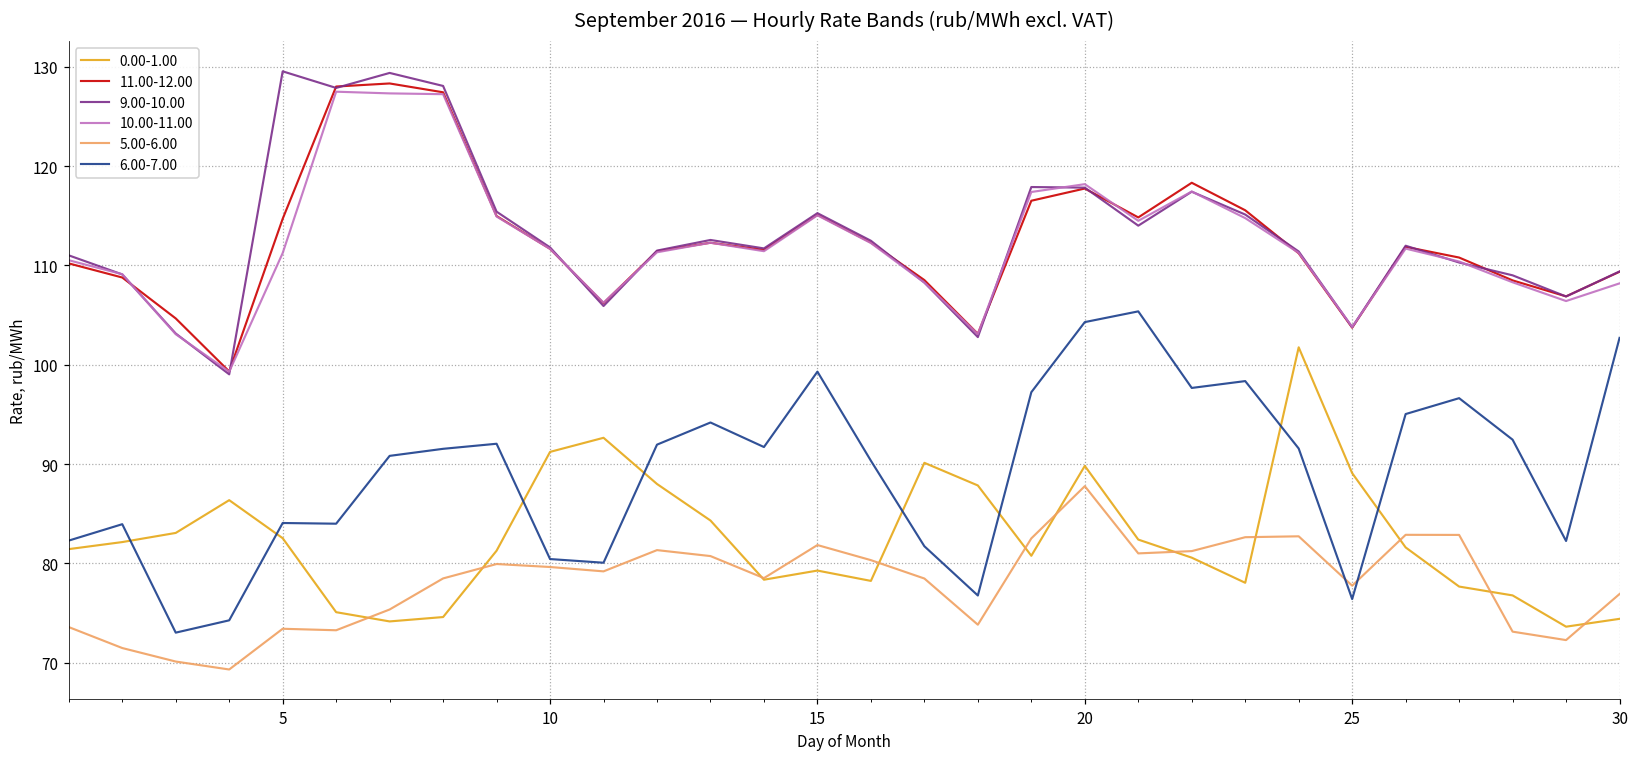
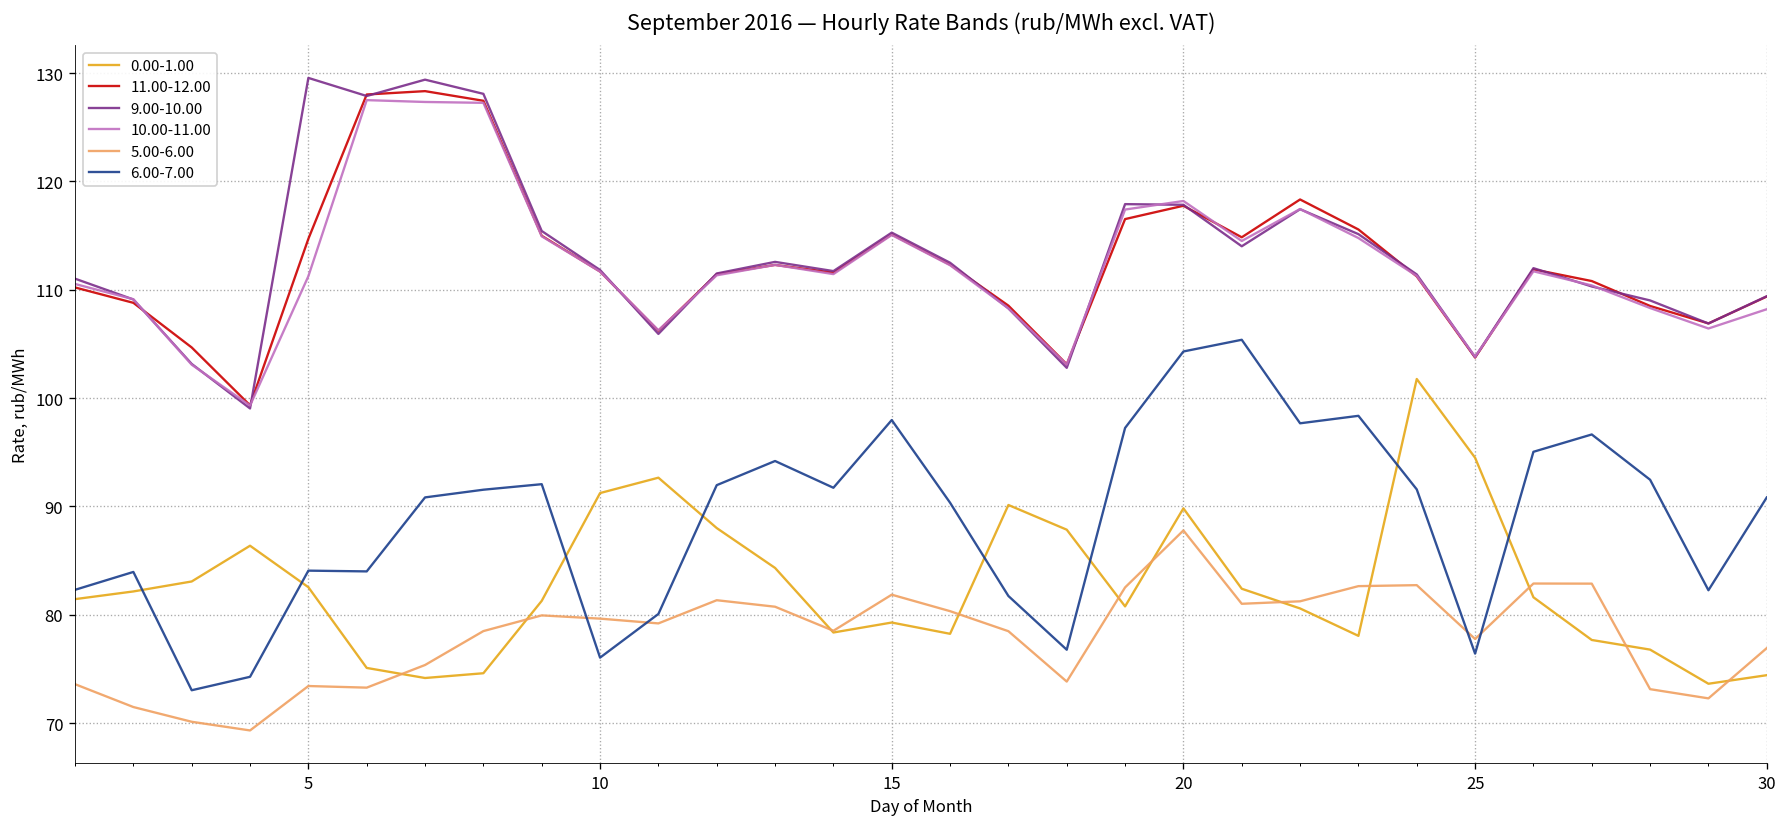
  {
    "0.00-1.00": {
      "5": 83,
      "10": 91,
      "15": 79,
      "20": 90,
-     "25": 89,
+     "25": 94,
      "30": 74
    },
    "11.00-12.00": {
      "5": 115
    },
    "9.00-10.00": {
      "5": 130
    },
    "10.00-11.00": {
      "5": 111,
      "20": 118,
      "30": 108
    },
    "5.00-6.00": {
      "5": 73,
      "10": 80,
      "15": 82,
      "20": 88,
      "25": 78,
      "30": 77
    },
    "6.00-7.00": {
      "5": 84,
-     "10": 80,
-     "15": 99,
+     "10": 76,
+     "15": 98,
      "20": 104,
      "25": 76,
-     "30": 103
+     "30": 91
    }
  }
